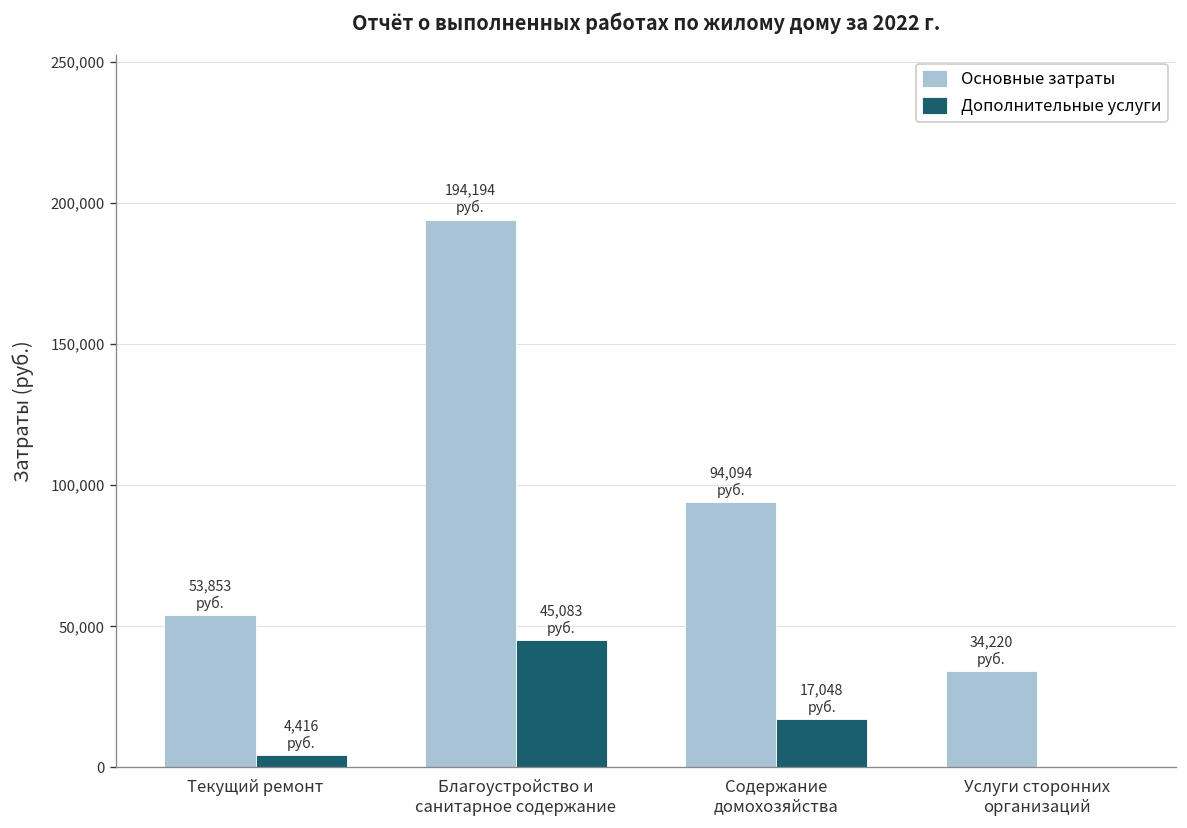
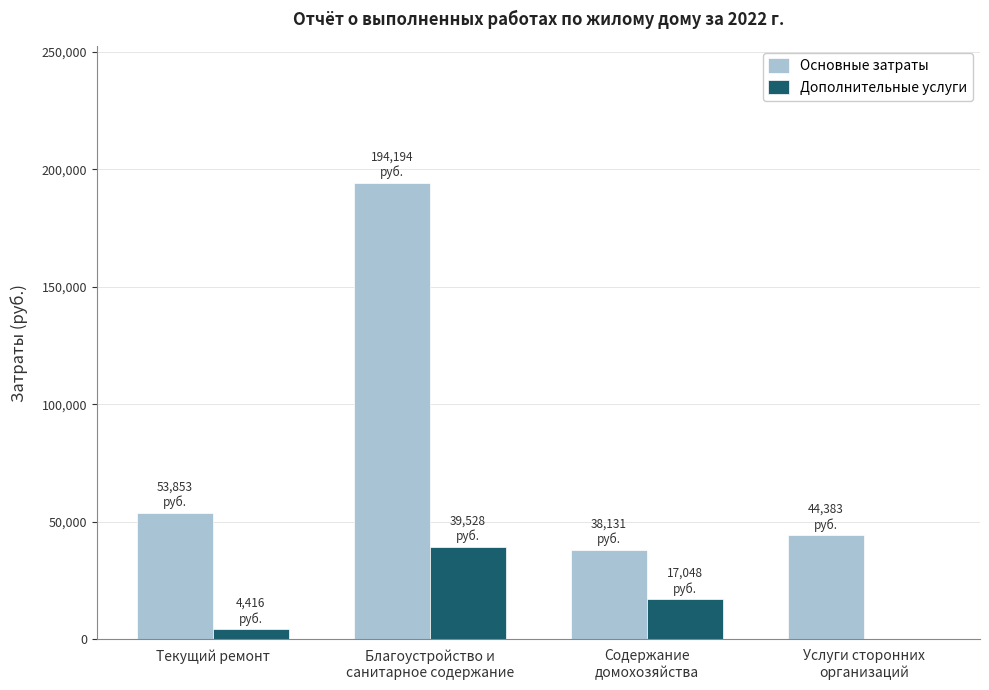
  {
    "Основные затраты": {
      "Текущий ремонт": "53,853",
      "Благоустройство и санитарное содержание": "194,194",
-     "Содержание домохозяйства": "94,094",
-     "Услуги сторонних организаций": "34,220"
+     "Содержание домохозяйства": "38,131",
+     "Услуги сторонних организаций": "44,383"
    },
    "Дополнительные услуги": {
      "Текущий ремонт": "4,416",
-     "Благоустройство и санитарное содержание": "45,083",
+     "Благоустройство и санитарное содержание": "39,528",
      "Содержание домохозяйства": "17,048"
    }
  }
